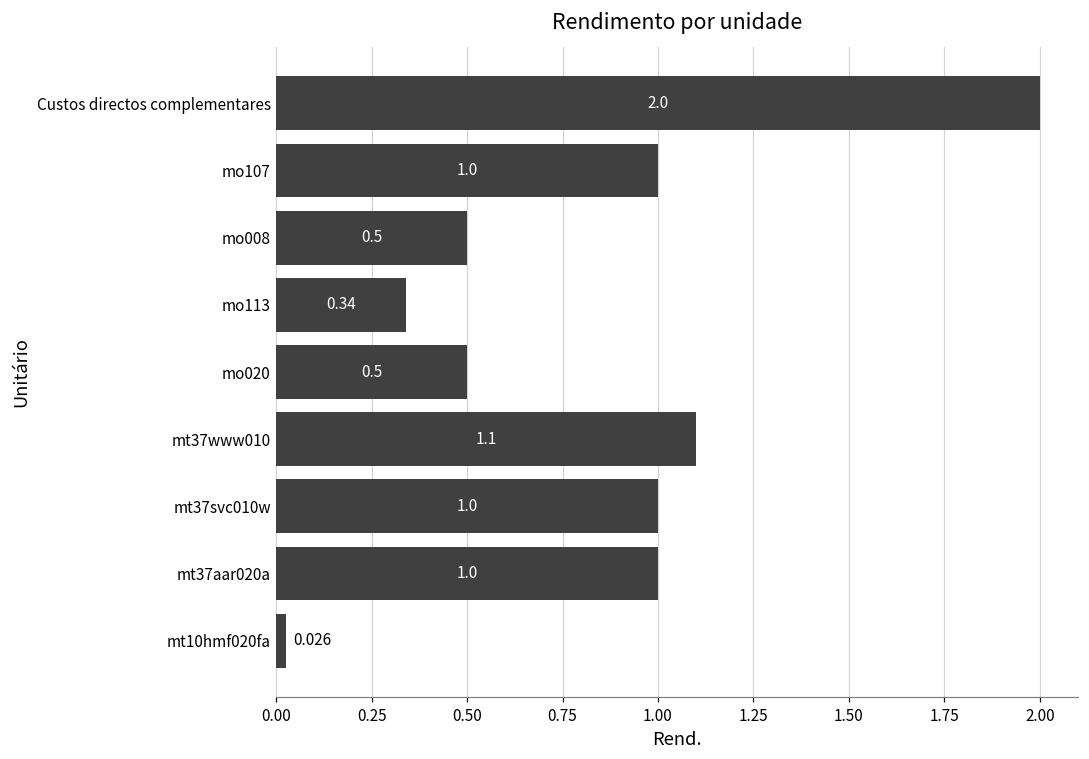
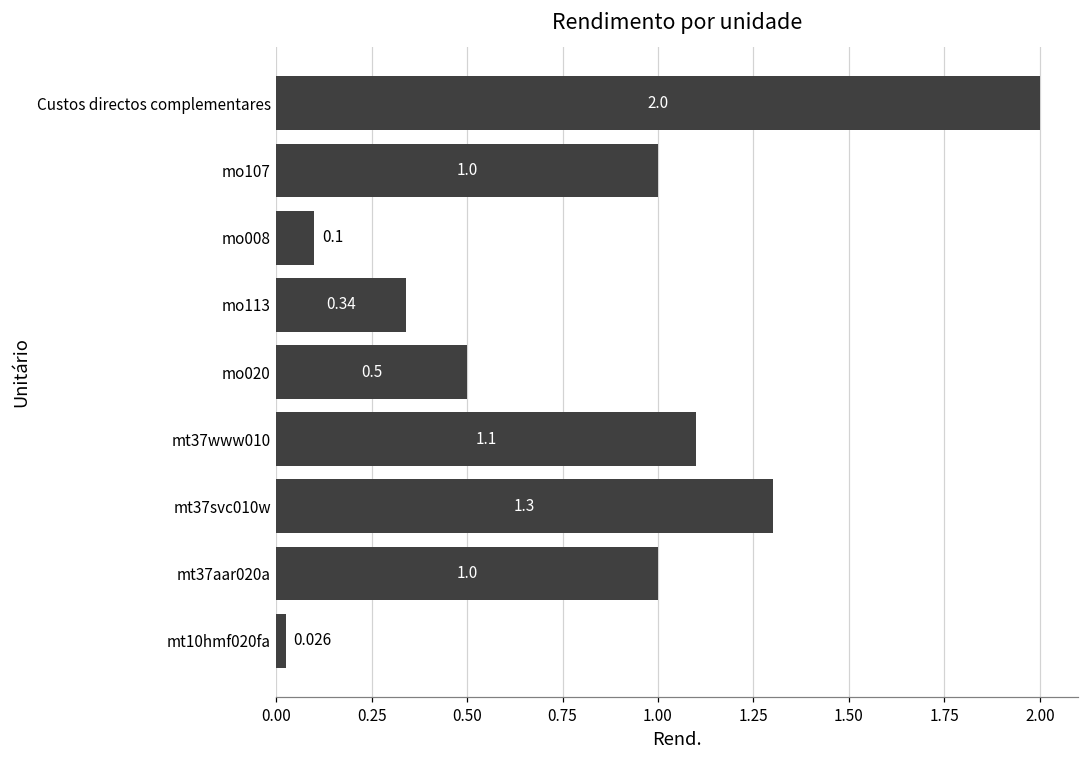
  {
    "Custos directos complementares": 2.0,
    "mo107": 1.0,
-   "mo008": 0.5,
+   "mo008": 0.1,
    "mo113": 0.34,
    "mo020": 0.5,
    "mt37www010": 1.1,
-   "mt37svc010w": 1.0,
+   "mt37svc010w": 1.3,
    "mt37aar020a": 1.0,
    "mt10hmf020fa": 0.026
  }
